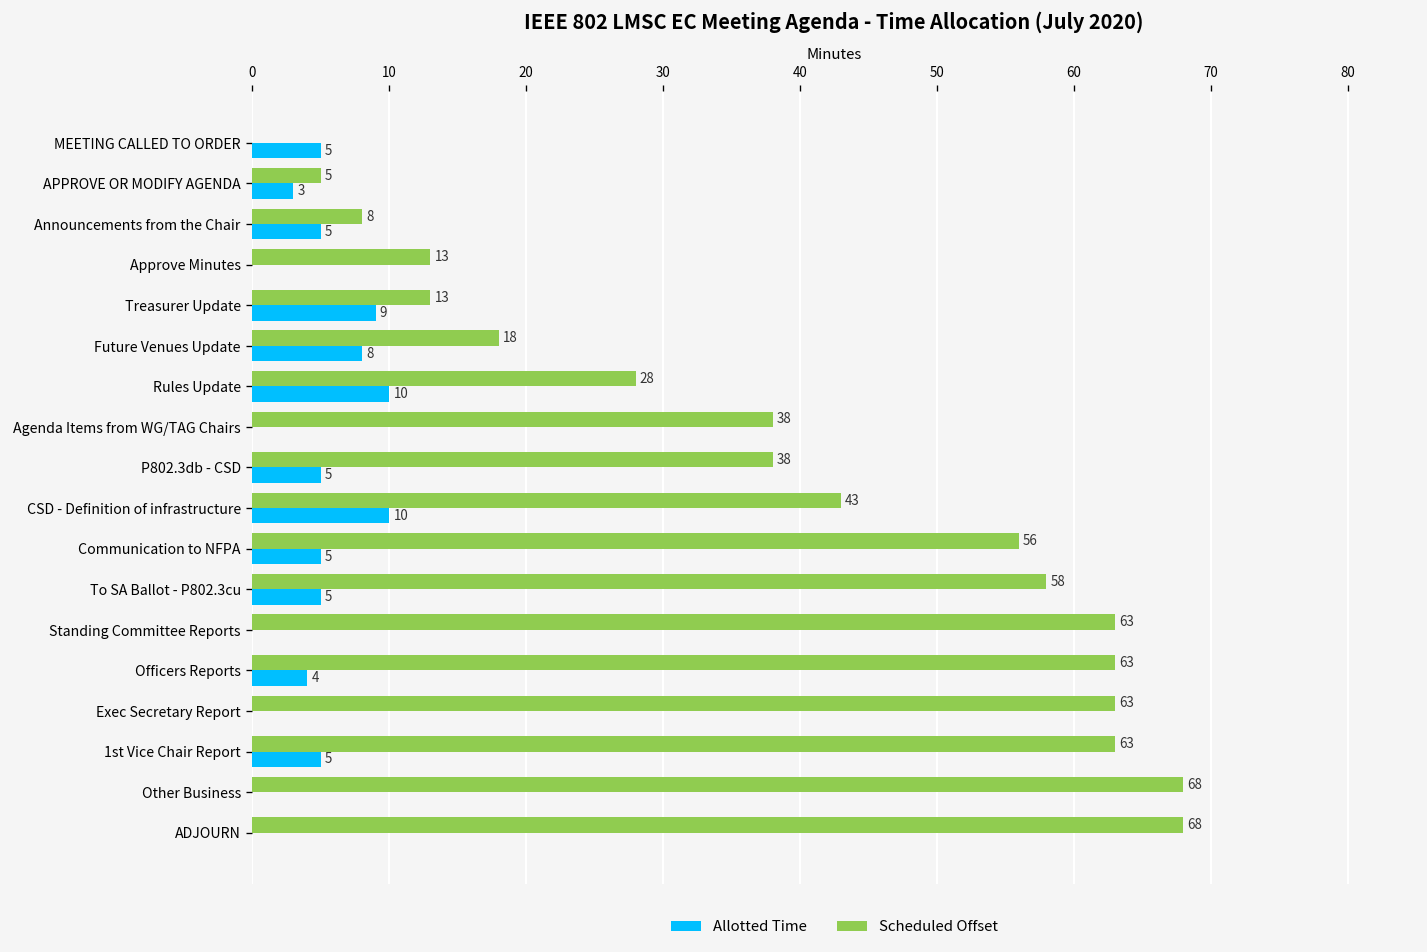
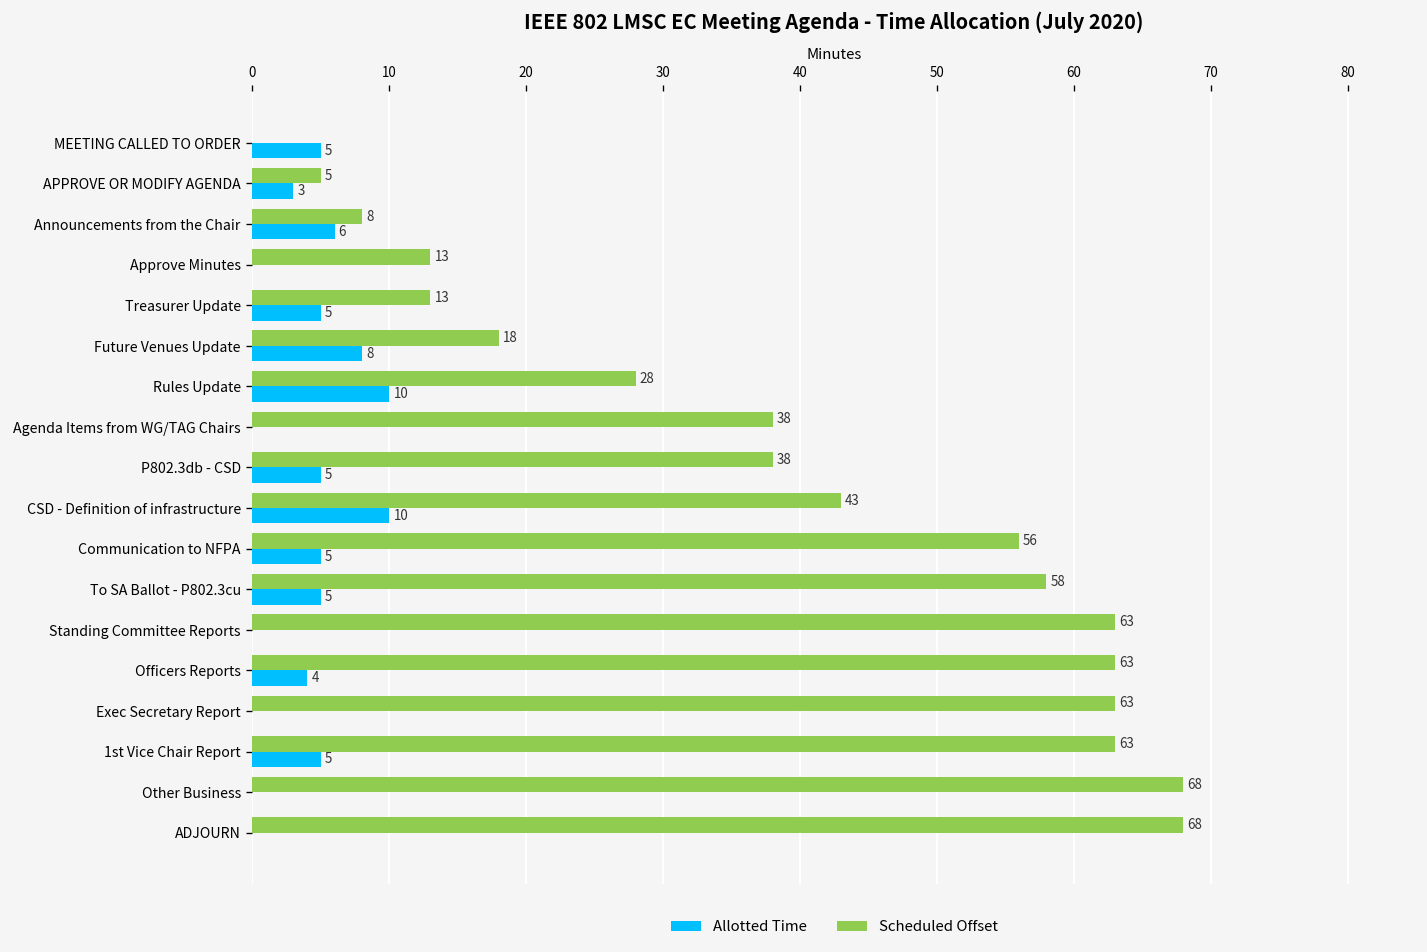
  {
    "Allotted Time": {
      "MEETING CALLED TO ORDER": 5,
      "APPROVE OR MODIFY AGENDA": 3,
-     "Announcements from the Chair": 5,
-     "Treasurer Update": 9,
+     "Announcements from the Chair": 6,
+     "Treasurer Update": 5,
      "Future Venues Update": 8,
      "Rules Update": 10,
      "P802.3db - CSD": 5,
      "CSD - Definition of infrastructure": 10,
      "Communication to NFPA": 5,
      "To SA Ballot - P802.3cu": 5,
      "Officers Reports": 4,
      "1st Vice Chair Report": 5
    },
    "Scheduled Offset": {
      "APPROVE OR MODIFY AGENDA": 5,
      "Announcements from the Chair": 8,
      "Approve Minutes": 13,
      "Treasurer Update": 13,
      "Future Venues Update": 18,
      "Rules Update": 28,
      "Agenda Items from WG/TAG Chairs": 38,
      "P802.3db - CSD": 38,
      "CSD - Definition of infrastructure": 43,
      "Communication to NFPA": 56,
      "To SA Ballot - P802.3cu": 58,
      "Standing Committee Reports": 63,
      "Officers Reports": 63,
      "Exec Secretary Report": 63,
      "1st Vice Chair Report": 63,
      "Other Business": 68,
      "ADJOURN": 68
    }
  }
